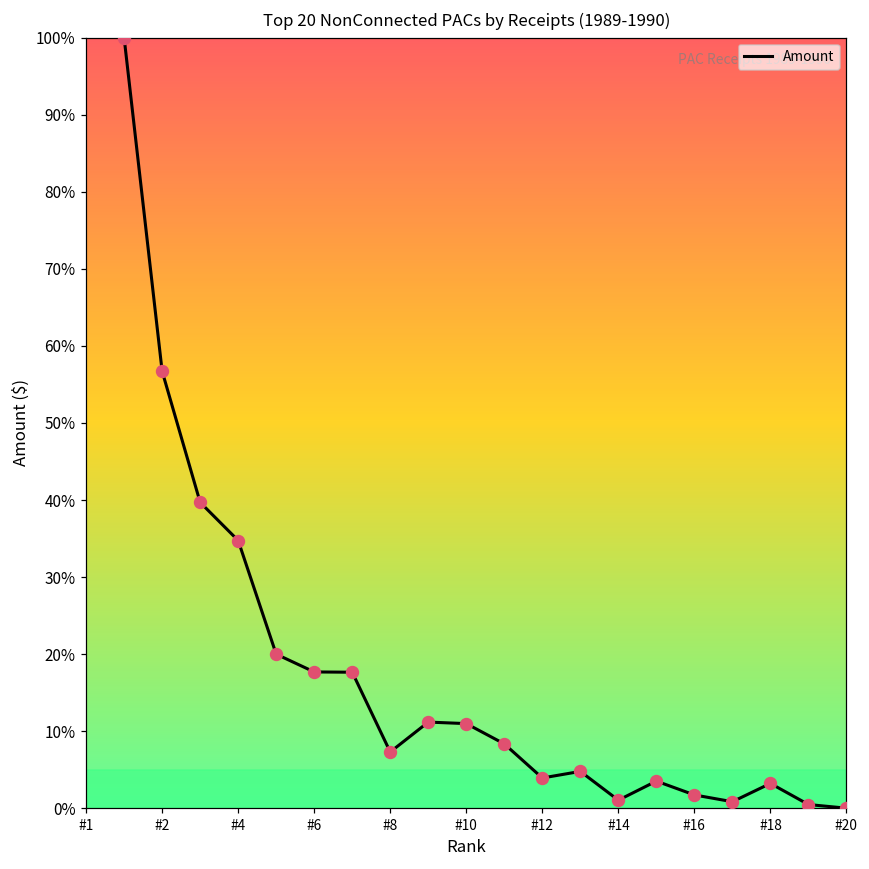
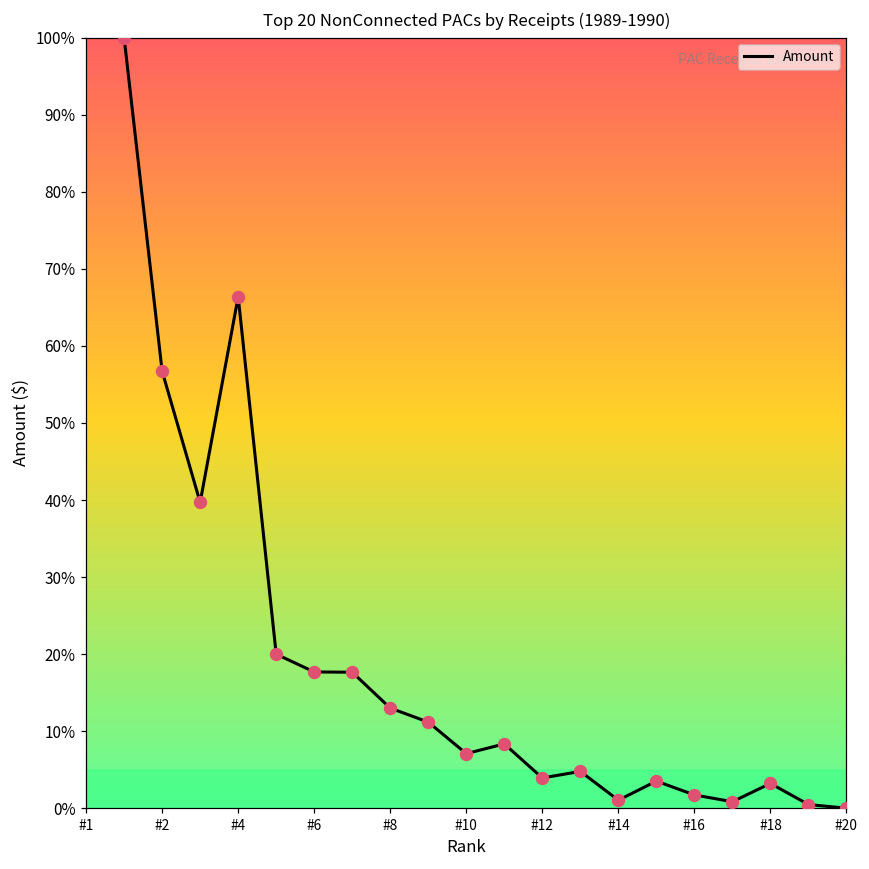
  {
    "#2": "57%",
-   "#4": "35%",
+   "#4": "66%",
    "#6": "18%",
-   "#8": "7%",
-   "#10": "11%"
+   "#8": "13%",
+   "#10": "7%"
  }
